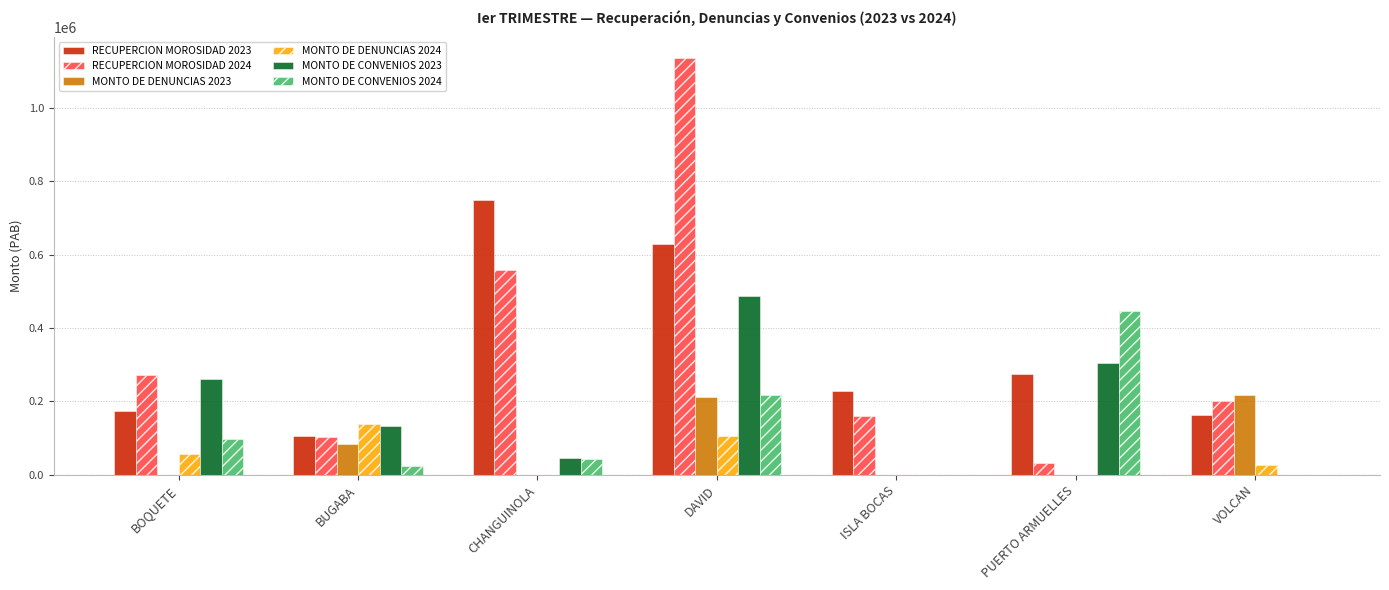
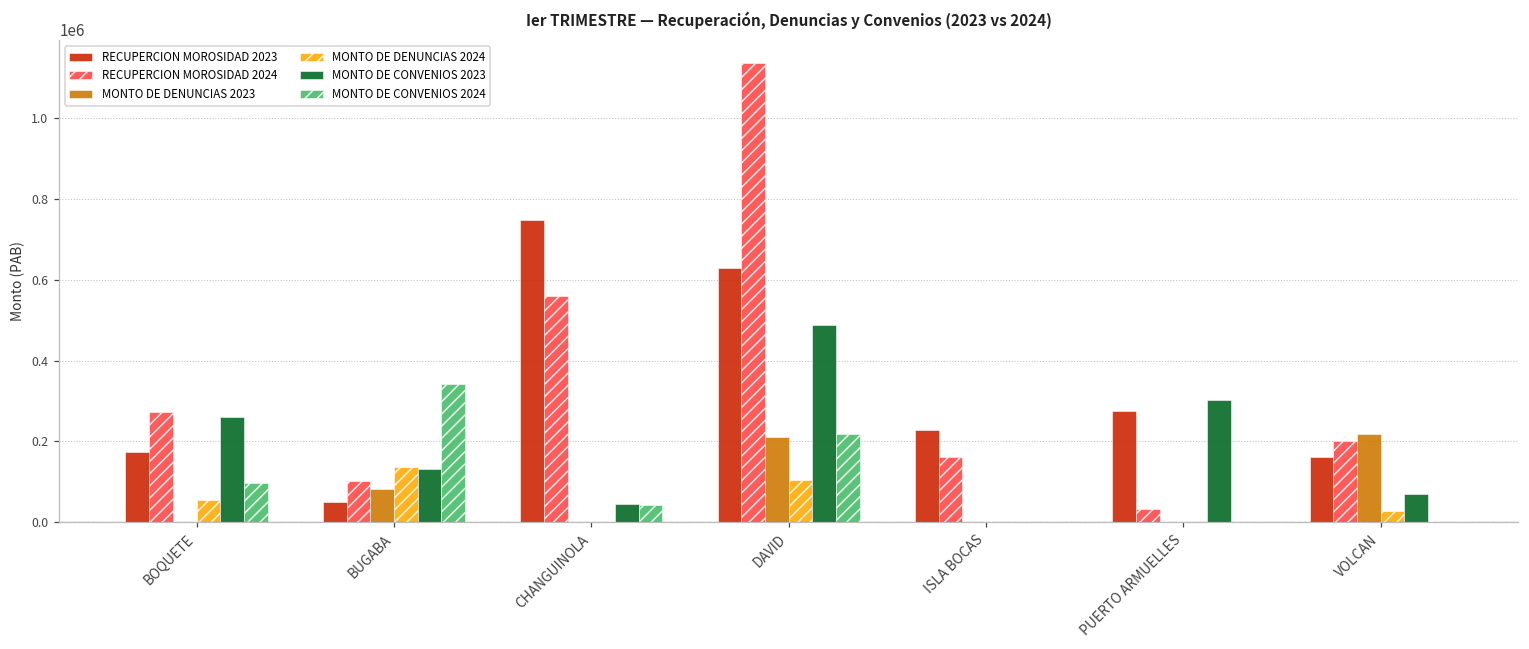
  {
    "RECUPERCION MOROSIDAD 2023": {
      "BOQUETE": 170000,
-     "BUGABA": 100000,
+     "BUGABA": 50000,
      "CHANGUINOLA": 750000,
      "DAVID": 630000,
      "ISLA BOCAS": 230000,
      "PUERTO ARMUELLES": 280000,
      "VOLCAN": 160000
    },
    "RECUPERCION MOROSIDAD 2024": {
      "BOQUETE": 270000,
      "BUGABA": 100000,
      "CHANGUINOLA": 560000,
      "DAVID": 1140000,
      "ISLA BOCAS": 160000,
      "PUERTO ARMUELLES": 30000,
      "VOLCAN": 200000
    },
    "MONTO DE DENUNCIAS 2023": {
      "BOQUETE": 0,
      "BUGABA": 80000,
      "CHANGUINOLA": 0,
      "DAVID": 210000,
      "ISLA BOCAS": 0,
      "PUERTO ARMUELLES": 0,
      "VOLCAN": 220000
    },
    "MONTO DE DENUNCIAS 2024": {
      "BOQUETE": 60000,
      "BUGABA": 140000,
      "CHANGUINOLA": 0,
      "DAVID": 110000,
      "ISLA BOCAS": 0,
      "PUERTO ARMUELLES": 0,
      "VOLCAN": 30000
    },
    "MONTO DE CONVENIOS 2023": {
      "BOQUETE": 260000,
      "BUGABA": 130000,
      "CHANGUINOLA": 40000,
      "DAVID": 490000,
      "ISLA BOCAS": 0,
      "PUERTO ARMUELLES": 300000,
-     "VOLCAN": 0
+     "VOLCAN": 70000
    },
    "MONTO DE CONVENIOS 2024": {
      "BOQUETE": 100000,
-     "BUGABA": 20000,
+     "BUGABA": 340000,
      "CHANGUINOLA": 40000,
      "DAVID": 220000,
      "ISLA BOCAS": 0,
-     "PUERTO ARMUELLES": 450000,
+     "PUERTO ARMUELLES": 0,
      "VOLCAN": 0
    }
  }
